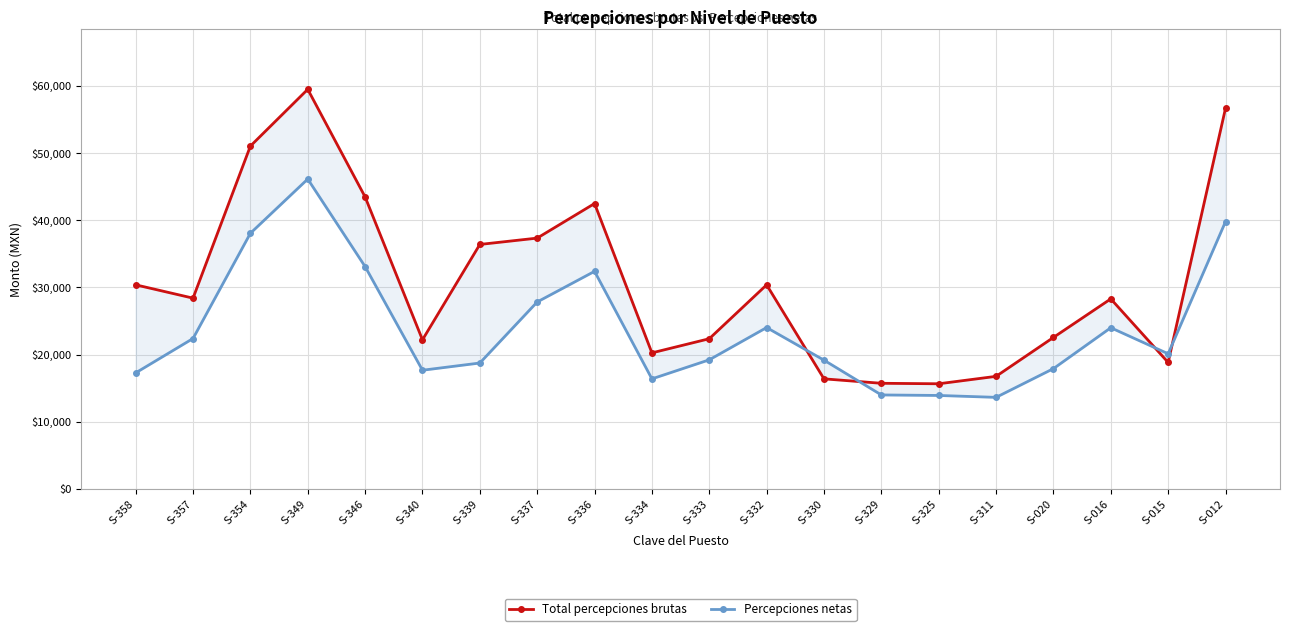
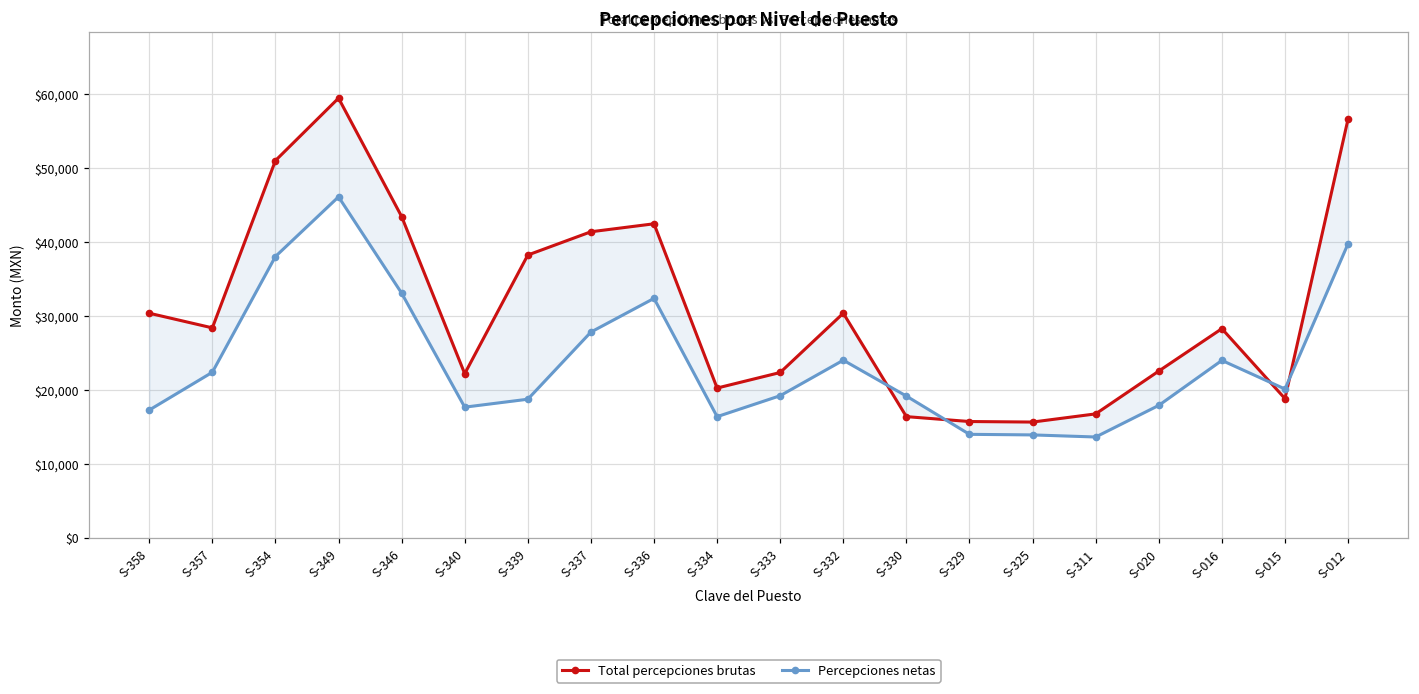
  {
    "Total percepciones brutas": {
-     "S-339": "$36,000",
-     "S-337": "$37,000",
+     "S-339": "$38,000",
+     "S-337": "$41,000",
      "S-330": "$16,000",
      "S-015": "$19,000"
    }
  }
